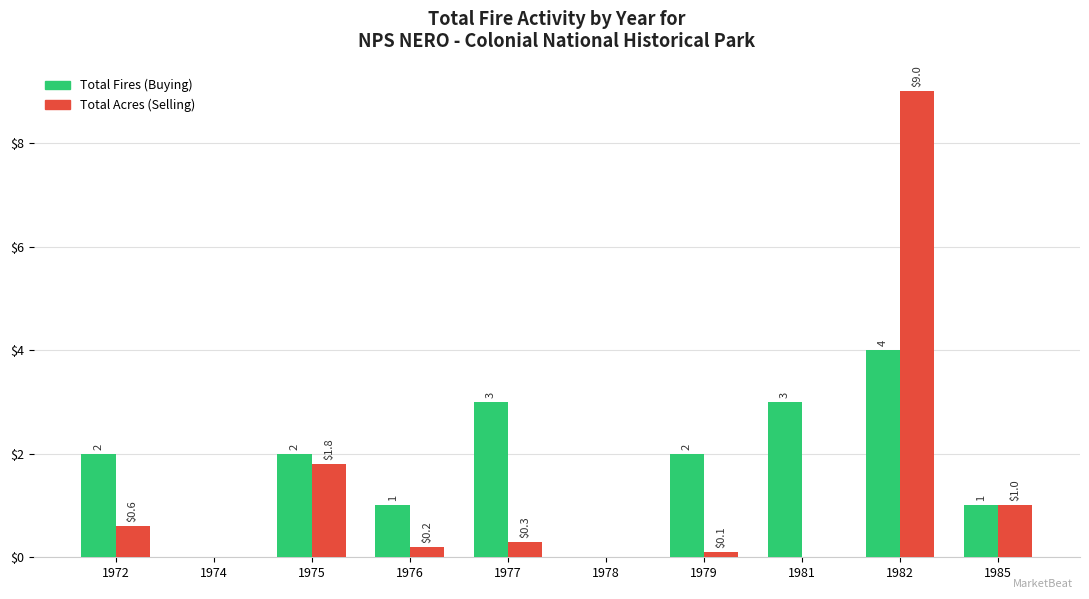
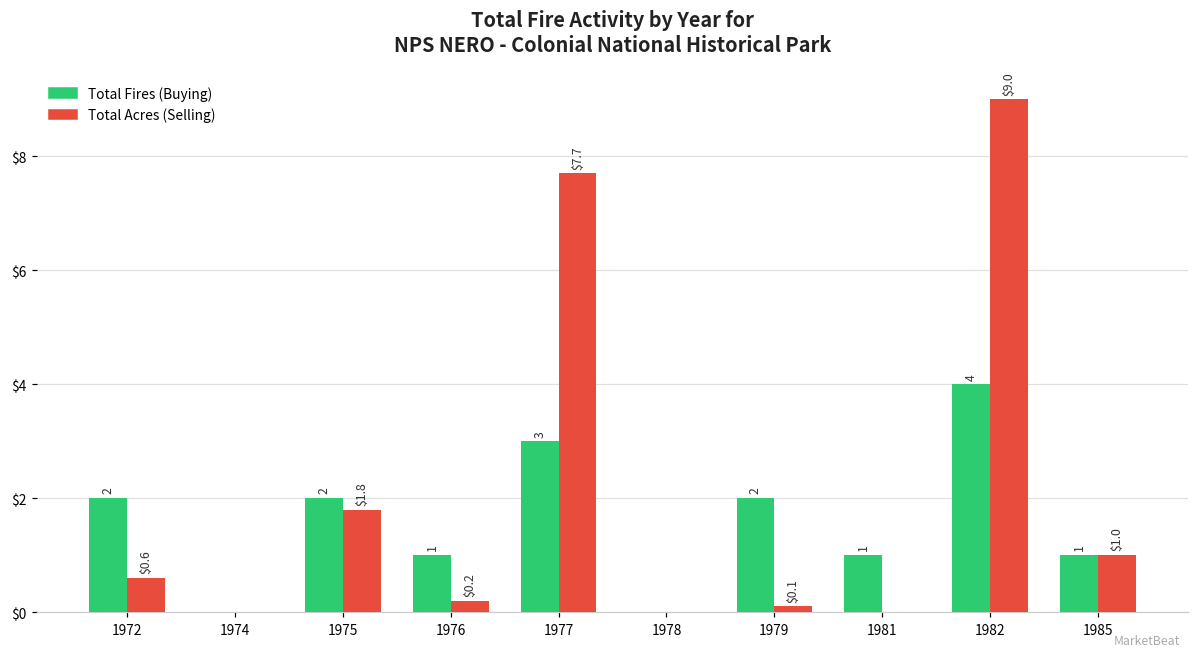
  {
    "Total Fires (Buying)": {
      "1972": "2",
      "1975": "2",
      "1976": "1",
      "1977": "3",
      "1979": "2",
-     "1981": "3",
+     "1981": "1",
      "1982": "4",
      "1985": "1"
    },
    "Total Acres (Selling)": {
      "1972": "$0.6",
      "1975": "$1.8",
      "1976": "$0.2",
-     "1977": "$0.3",
+     "1977": "$7.7",
      "1979": "$0.1",
      "1982": "$9.0",
      "1985": "$1.0"
    }
  }
